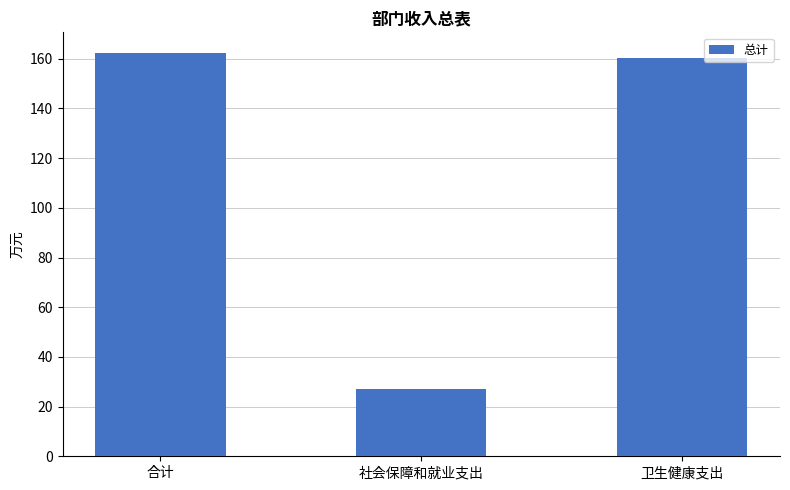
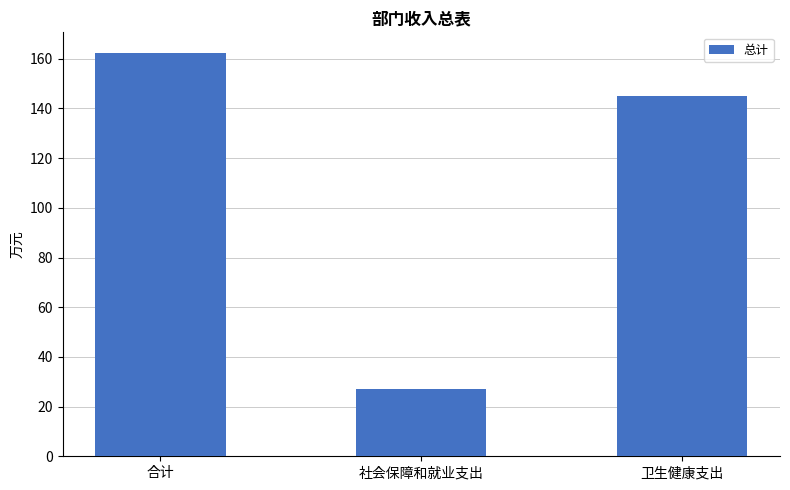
  {
    "合计": 163,
    "社会保障和就业支出": 27,
-   "卫生健康支出": 160
+   "卫生健康支出": 145
  }
